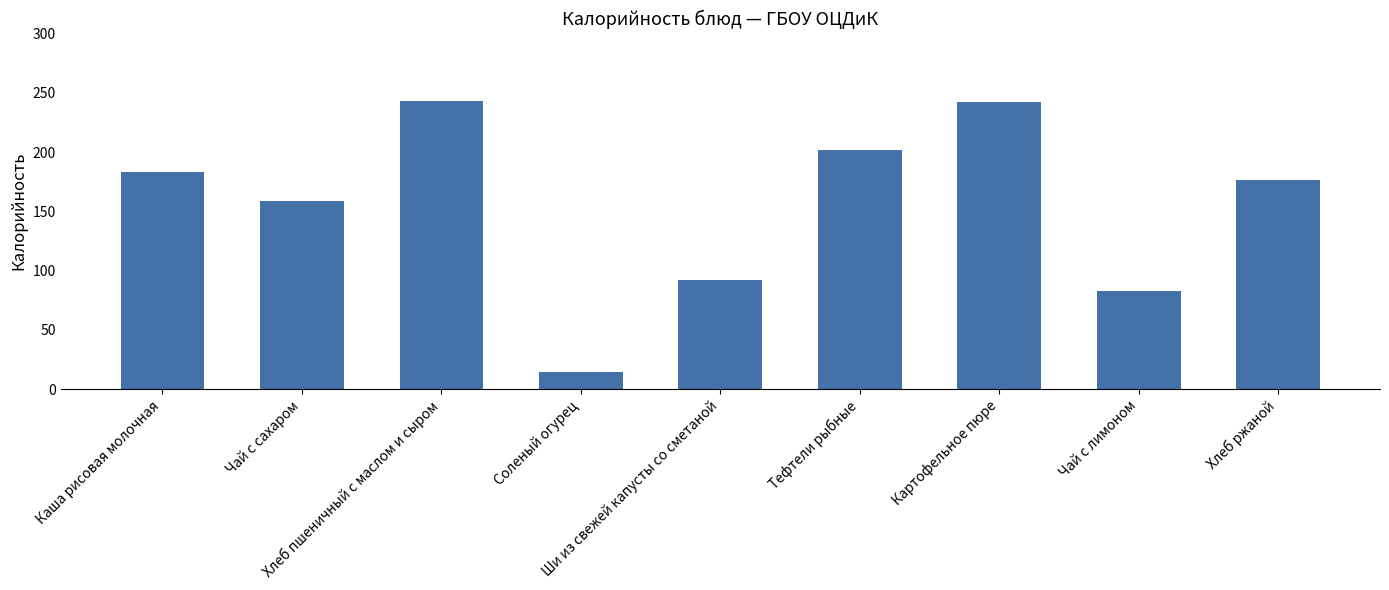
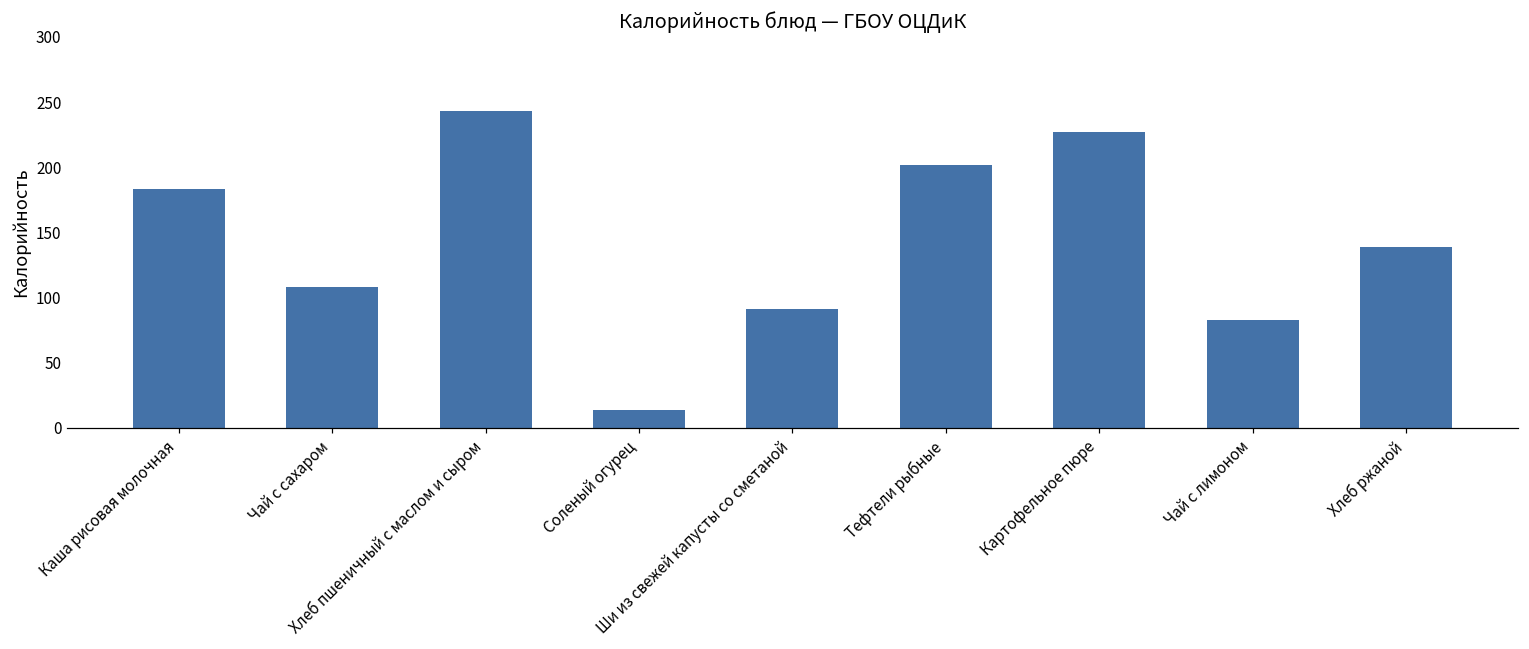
  {
    "Каша рисовая молочная": 183,
-   "Чай с сахаром": 159,
+   "Чай с сахаром": 108,
    "Хлеб пшеничный с маслом и сыром": 243,
    "Соленый огурец": 14,
    "Ши из свежей капусты со сметаной": 92,
    "Тефтели рыбные": 201,
-   "Картофельное пюре": 242,
+   "Картофельное пюре": 227,
    "Чай с лимоном": 83,
-   "Хлеб ржаной": 176
+   "Хлеб ржаной": 139
  }
